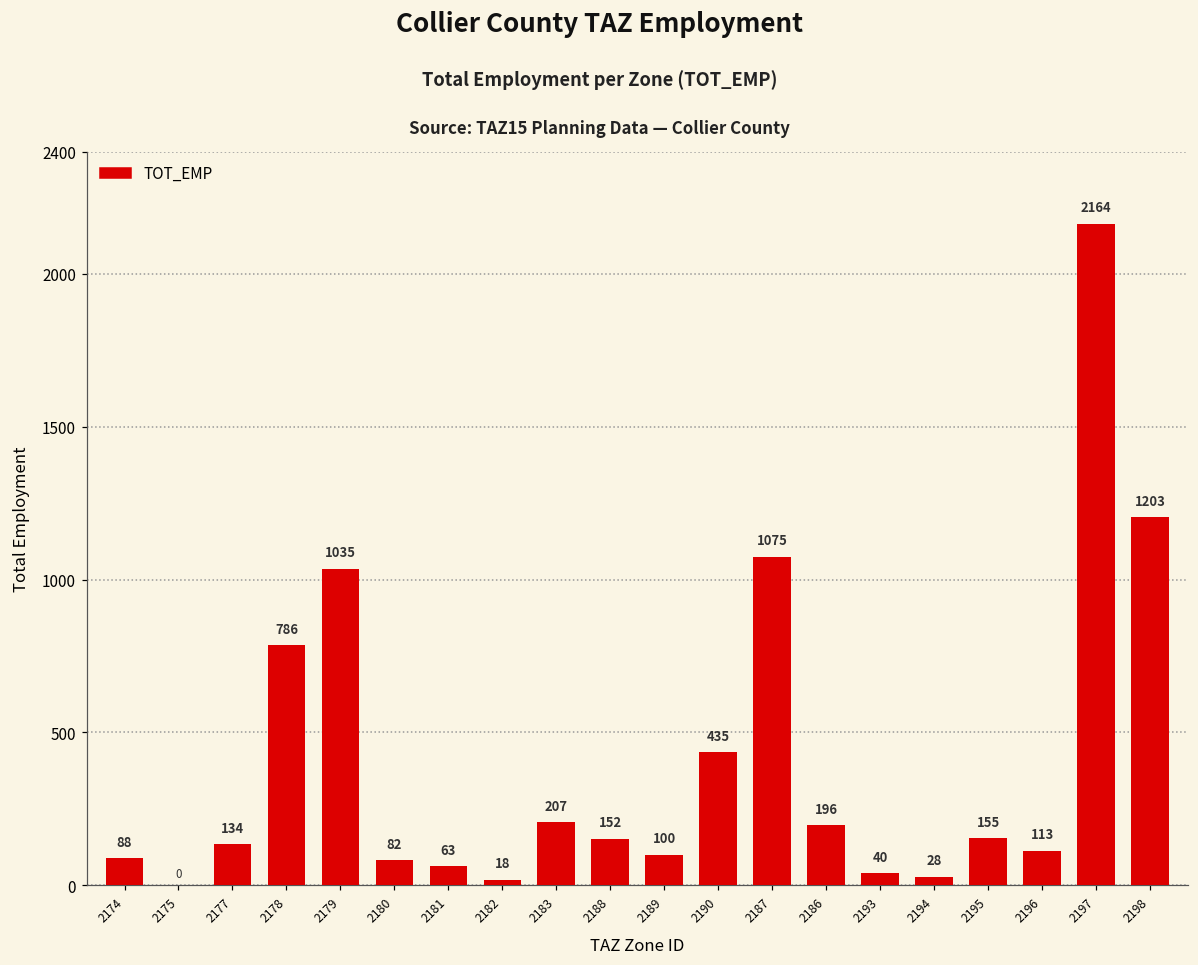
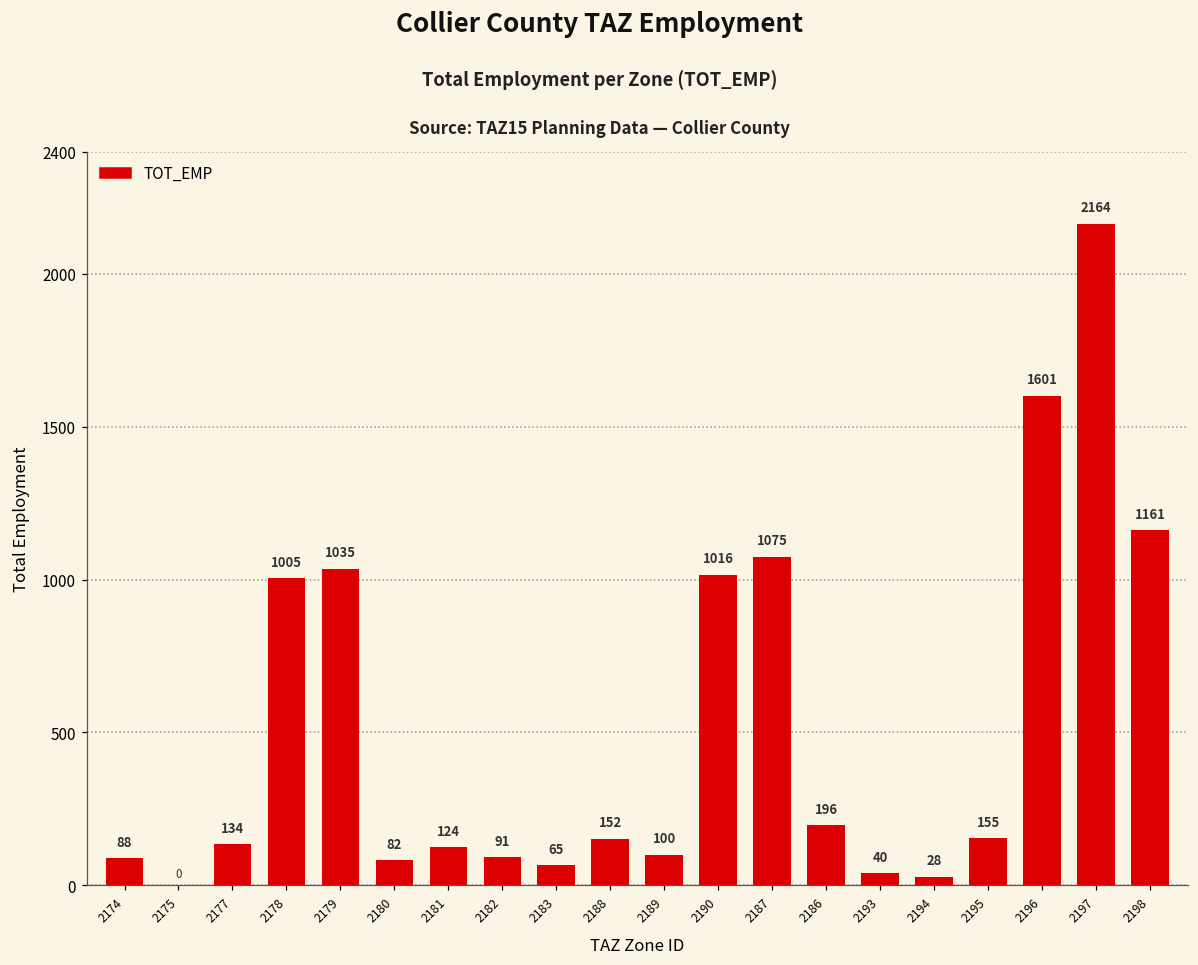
  {
    "2174": 88,
    "2175": 0,
    "2177": 134,
-   "2178": 786,
+   "2178": 1005,
    "2179": 1035,
    "2180": 82,
-   "2181": 63,
-   "2182": 18,
-   "2183": 207,
+   "2181": 124,
+   "2182": 91,
+   "2183": 65,
    "2188": 152,
    "2189": 100,
-   "2190": 435,
+   "2190": 1016,
    "2187": 1075,
    "2186": 196,
    "2193": 40,
    "2194": 28,
    "2195": 155,
-   "2196": 113,
+   "2196": 1601,
    "2197": 2164,
-   "2198": 1203
+   "2198": 1161
  }
